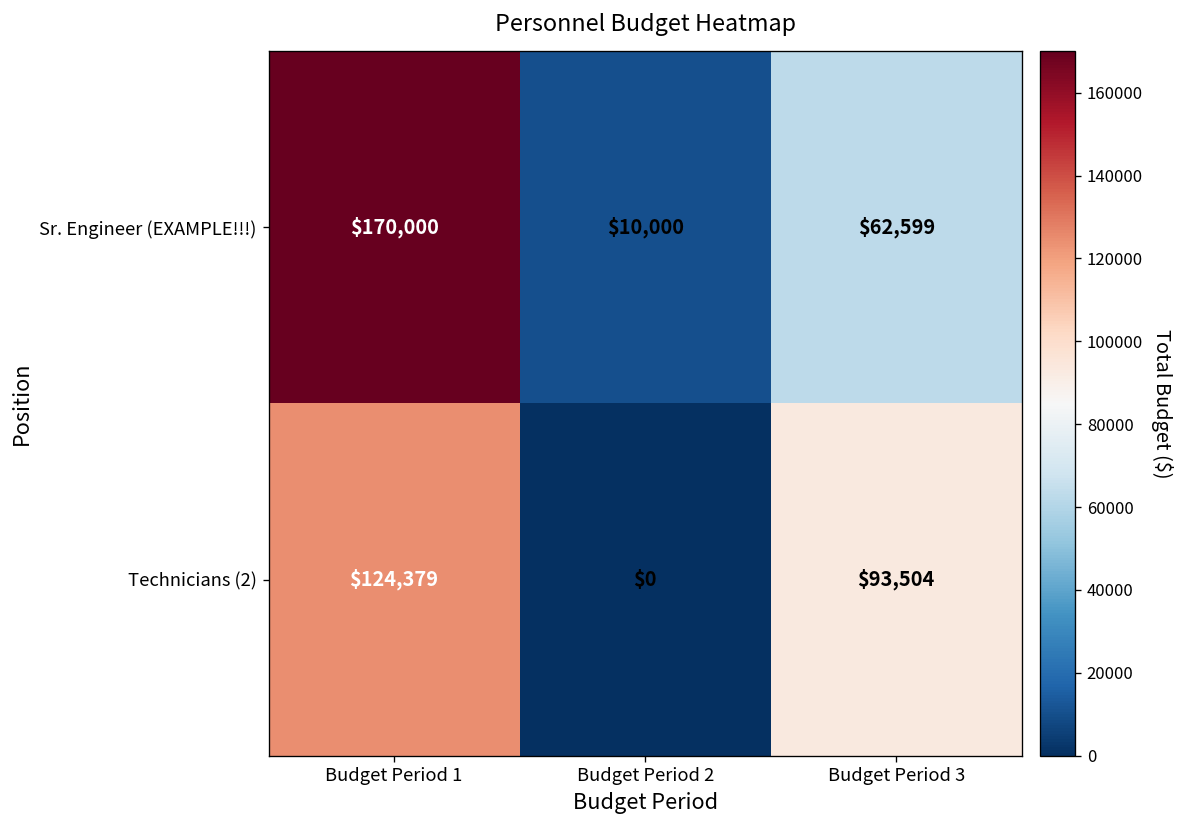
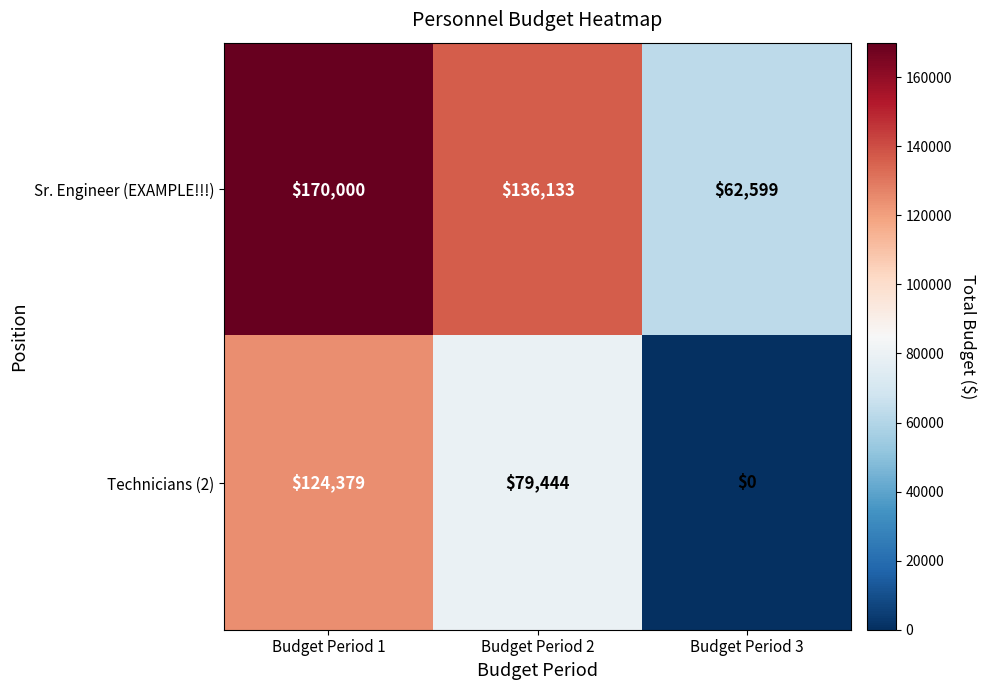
  {
    "Sr. Engineer (EXAMPLE!!!)": {
      "Budget Period 1": "$170,000",
-     "Budget Period 2": "$10,000",
+     "Budget Period 2": "$136,133",
      "Budget Period 3": "$62,599"
    },
    "Technicians (2)": {
      "Budget Period 1": "$124,379",
-     "Budget Period 2": "$0",
-     "Budget Period 3": "$93,504"
+     "Budget Period 2": "$79,444",
+     "Budget Period 3": "$0"
    }
  }
